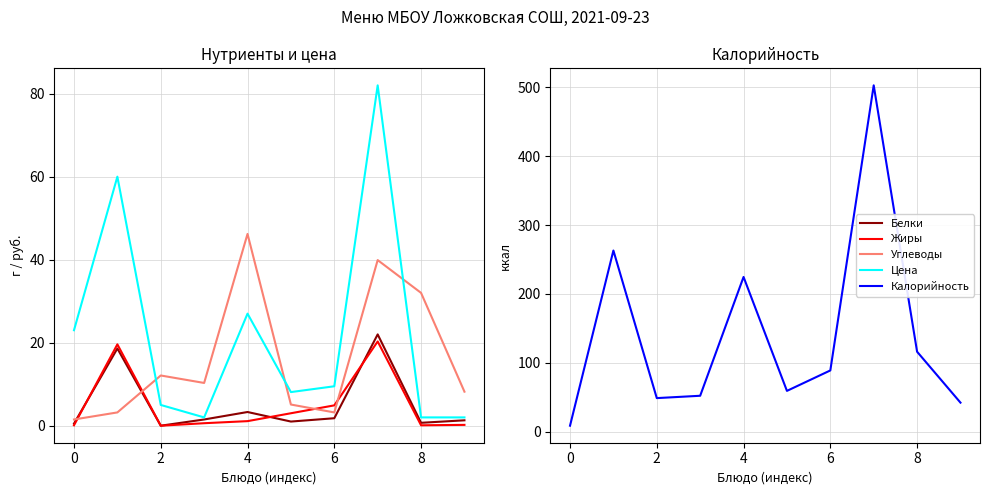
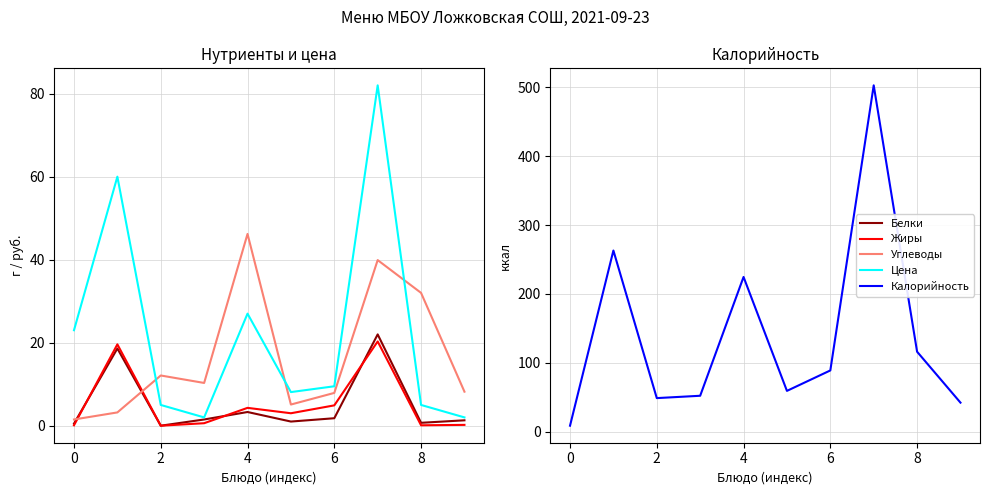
  {
    "Нутриенты и цена": {
      "Белки": {
        "4": 3,
        "6": 2
      },
      "Жиры": {
-       "4": 1,
+       "4": 4,
        "6": 5
      },
      "Углеводы": {
        "0": 2,
        "2": 12,
        "4": 46,
-       "6": 3,
+       "6": 8,
        "8": 32
      },
      "Цена": {
        "0": 23,
        "2": 5,
        "4": 27,
        "6": 10,
-       "8": 2
+       "8": 5
      }
    },
    "Калорийность": {
      "0": 10,
      "2": 50,
      "4": 220,
      "6": 90,
      "8": 120
    }
  }
